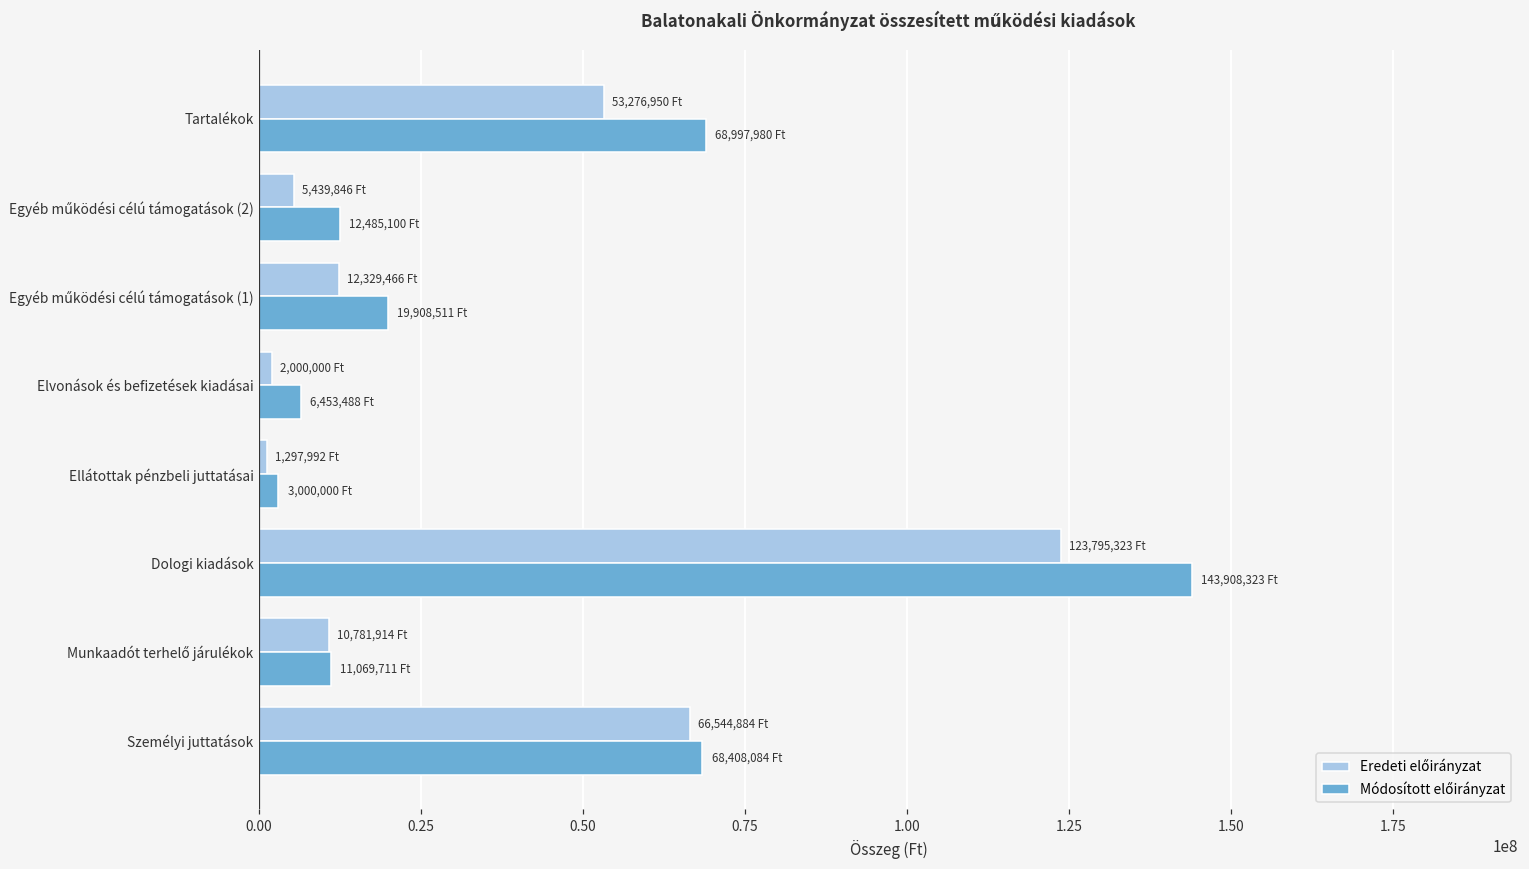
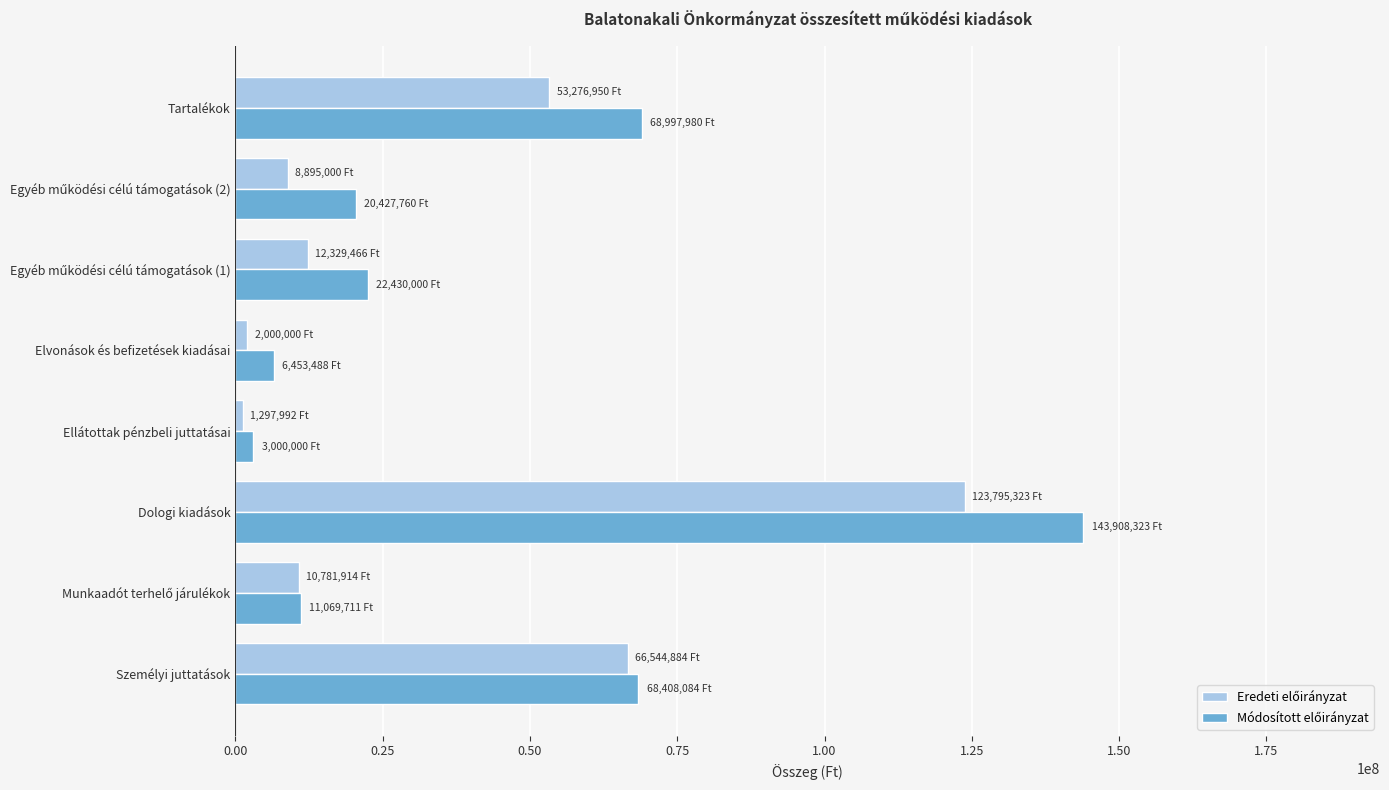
  {
    "Eredeti előirányzat": {
      "Tartalékok": "53,276,950",
-     "Egyéb működési célú támogatások (2)": "5,439,846",
+     "Egyéb működési célú támogatások (2)": "8,895,000",
      "Egyéb működési célú támogatások (1)": "12,329,466",
      "Elvonások és befizetések kiadásai": "2,000,000",
      "Ellátottak pénzbeli juttatásai": "1,297,992",
      "Dologi kiadások": "123,795,323",
      "Munkaadót terhelő járulékok": "10,781,914",
      "Személyi juttatások": "66,544,884"
    },
    "Módosított előirányzat": {
      "Tartalékok": "68,997,980",
-     "Egyéb működési célú támogatások (2)": "12,485,100",
-     "Egyéb működési célú támogatások (1)": "19,908,511",
+     "Egyéb működési célú támogatások (2)": "20,427,760",
+     "Egyéb működési célú támogatások (1)": "22,430,000",
      "Elvonások és befizetések kiadásai": "6,453,488",
      "Ellátottak pénzbeli juttatásai": "3,000,000",
      "Dologi kiadások": "143,908,323",
      "Munkaadót terhelő járulékok": "11,069,711",
      "Személyi juttatások": "68,408,084"
    }
  }
